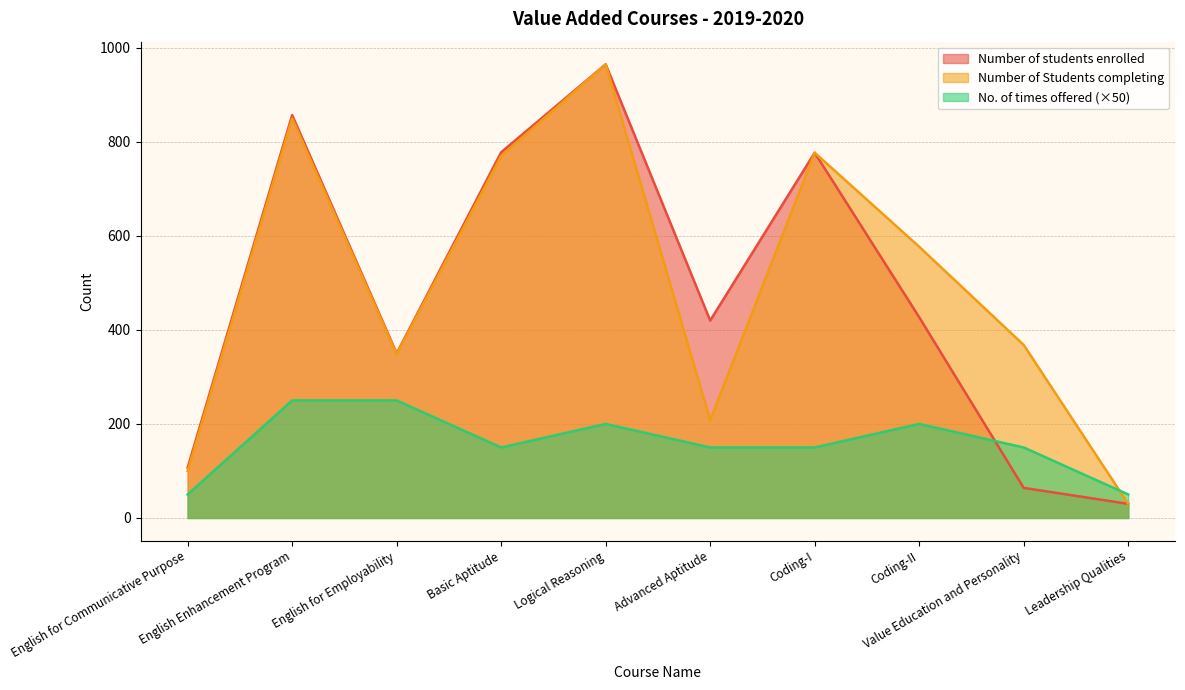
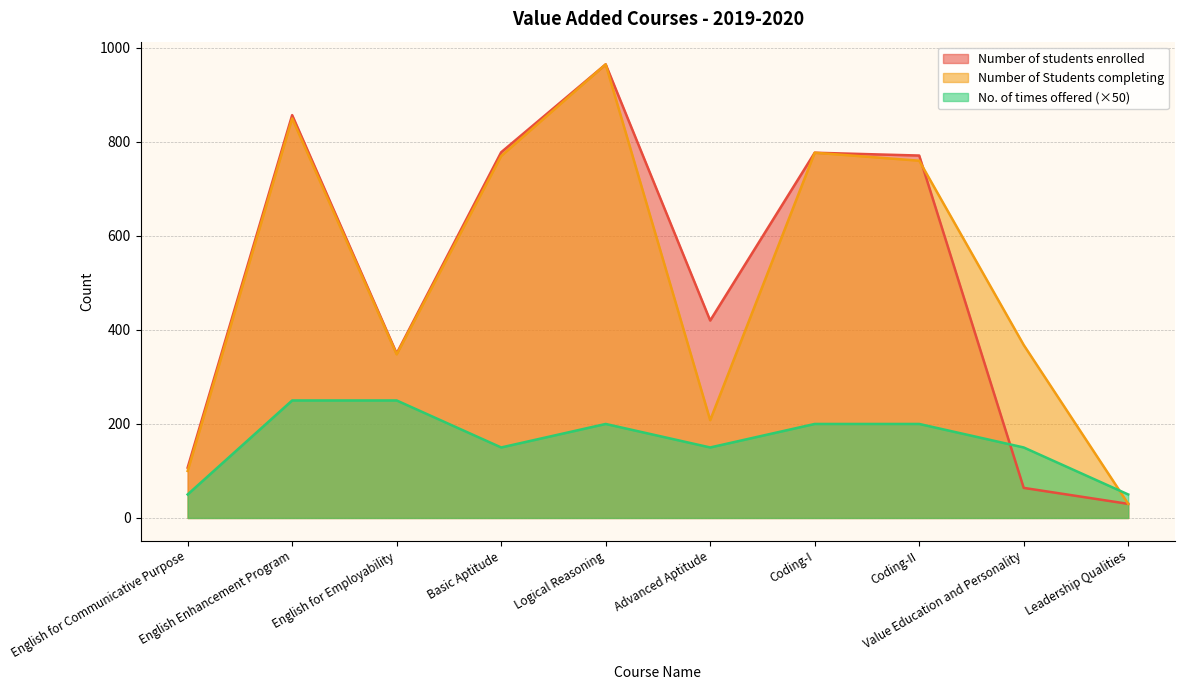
  {
    "Number of students enrolled": {
      "English for Communicative Purpose": 110,
      "English Enhancement Program": 860,
      "Basic Aptitude": 780,
      "Advanced Aptitude": 420,
-     "Coding-II": 430,
+     "Coding-II": 770,
      "Value Education and Personality": 60
    },
    "Number of Students completing": {
      "English for Communicative Purpose": 100,
      "English Enhancement Program": 850,
      "Basic Aptitude": 770,
      "Advanced Aptitude": 210,
-     "Coding-II": 580,
+     "Coding-II": 760,
      "Value Education and Personality": 370
    },
    "No. of times offered (×50)": {
      "English for Communicative Purpose": 50,
      "English Enhancement Program": 250,
      "English for Employability": 250,
      "Basic Aptitude": 150,
      "Logical Reasoning": 200,
      "Advanced Aptitude": 150,
-     "Coding-I": 150,
+     "Coding-I": 200,
      "Coding-II": 200,
      "Value Education and Personality": 150,
      "Leadership Qualities": 50
    }
  }
